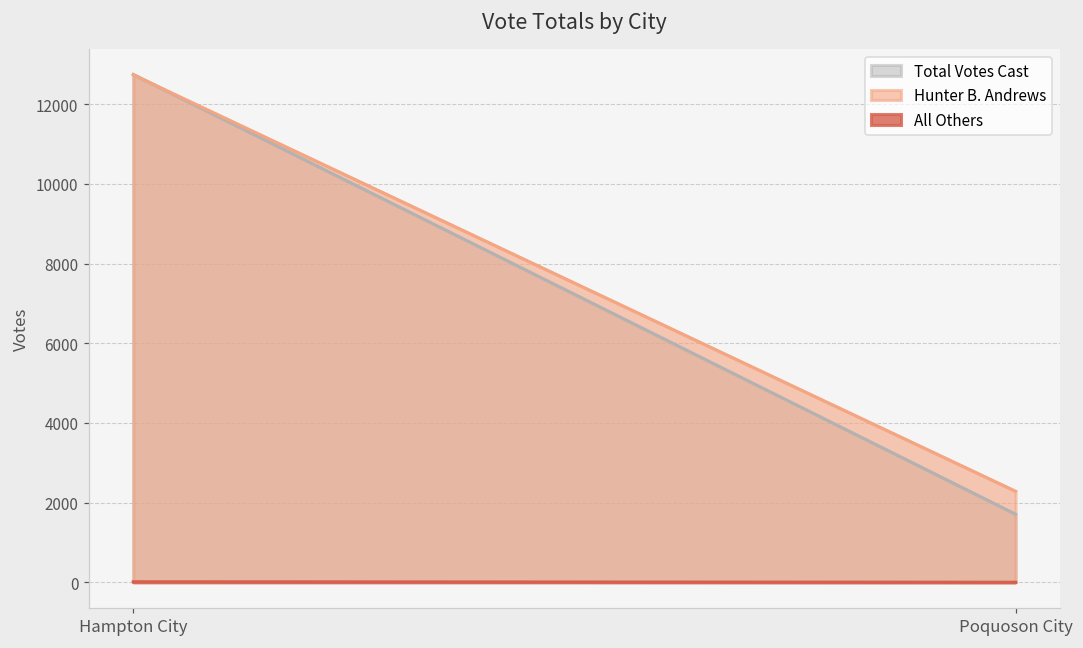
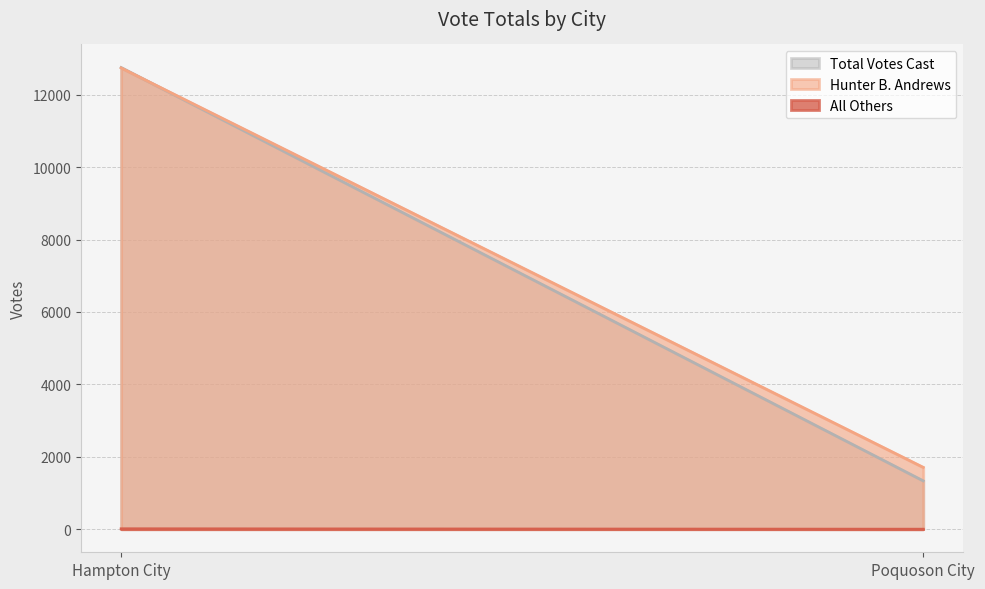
  {
    "Total Votes Cast": {
-     "Poquoson City": 1700
+     "Poquoson City": 1300
    },
    "Hunter B. Andrews": {
-     "Poquoson City": 2300
+     "Poquoson City": 1700
    },
    "All Others": {
      "Hampton City": 0,
      "Poquoson City": 0
    }
  }
